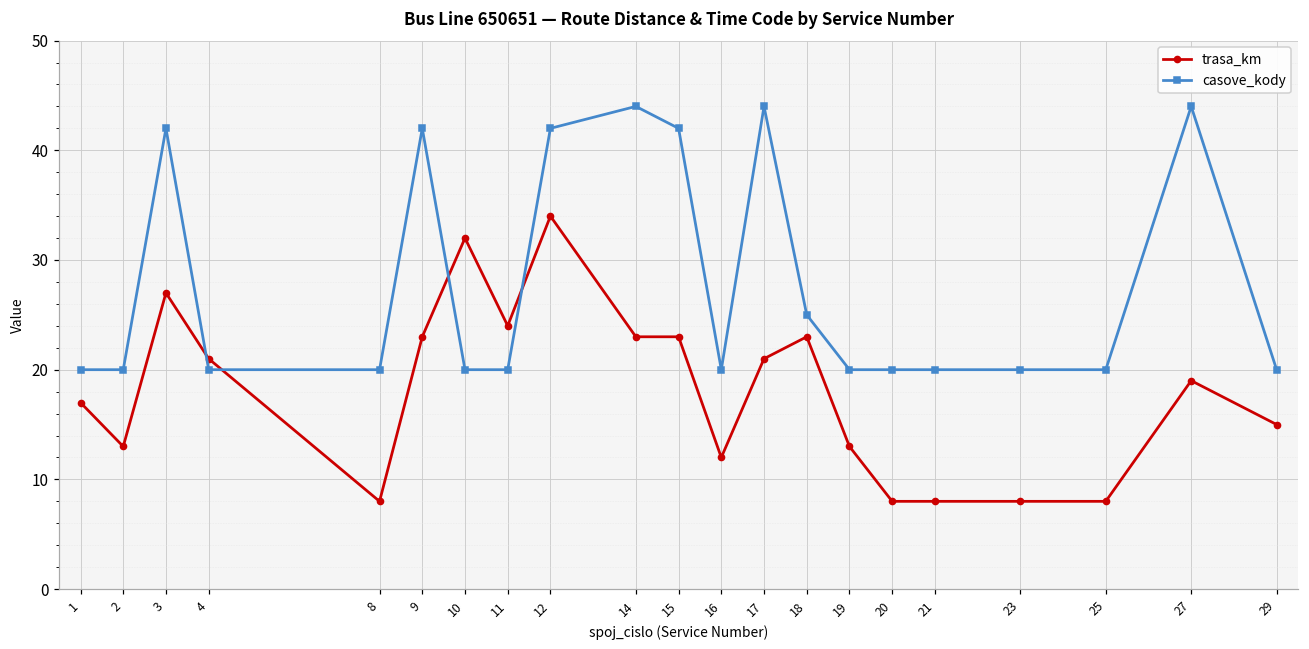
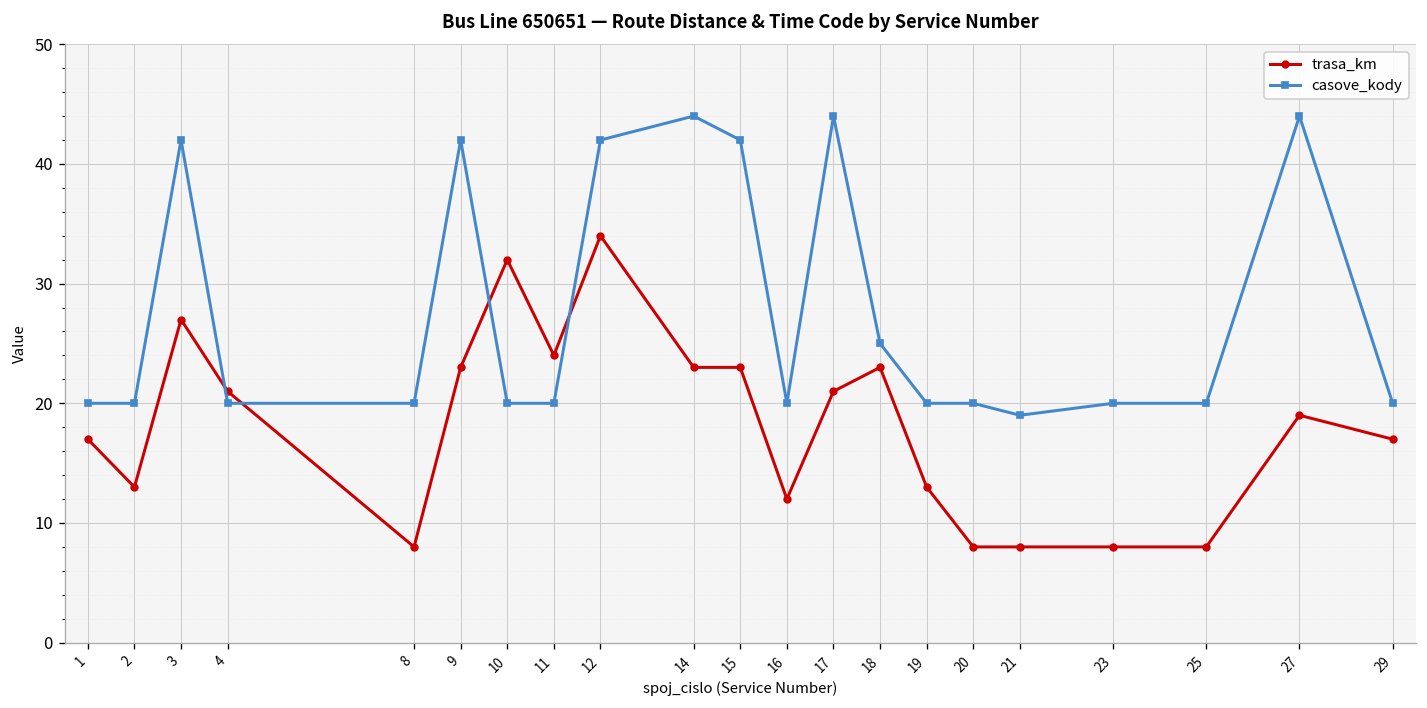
  {
    "trasa_km": {
      "1": 17,
      "2": 13,
      "3": 27,
      "4": 21,
      "8": 8,
      "9": 23,
      "10": 32,
      "11": 24,
      "12": 34,
      "14": 23,
      "15": 23,
      "16": 12,
      "17": 21,
      "18": 23,
      "19": 13,
      "20": 8,
      "21": 8,
      "23": 8,
      "25": 8,
      "27": 19,
-     "29": 15
+     "29": 17
    },
    "casove_kody": {
      "1": 20,
      "2": 20,
      "3": 42,
      "4": 20,
      "8": 20,
      "9": 42,
      "10": 20,
      "11": 20,
      "12": 42,
      "14": 44,
      "15": 42,
      "16": 20,
      "17": 44,
      "18": 25,
      "19": 20,
      "20": 20,
-     "21": 20,
+     "21": 19,
      "23": 20,
      "25": 20,
      "27": 44,
      "29": 20
    }
  }
